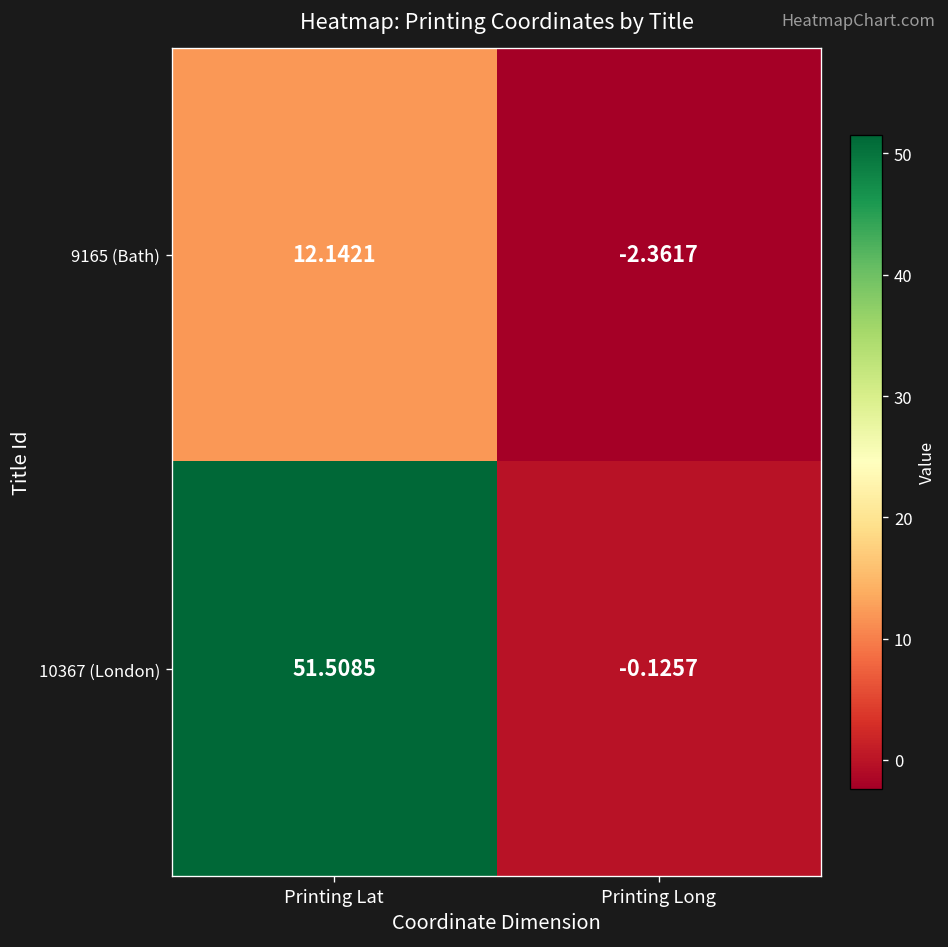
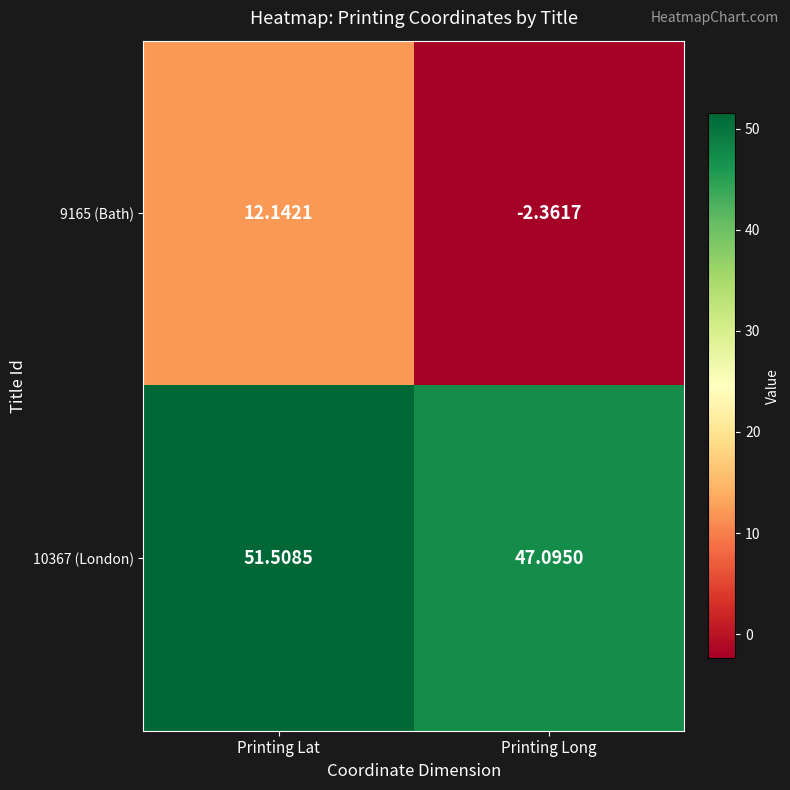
  {
    "9165 (Bath)": {
      "Printing Lat": 12.1421,
      "Printing Long": -2.3617
    },
    "10367 (London)": {
      "Printing Lat": 51.5085,
-     "Printing Long": -0.1257
+     "Printing Long": 47.0950
    }
  }
